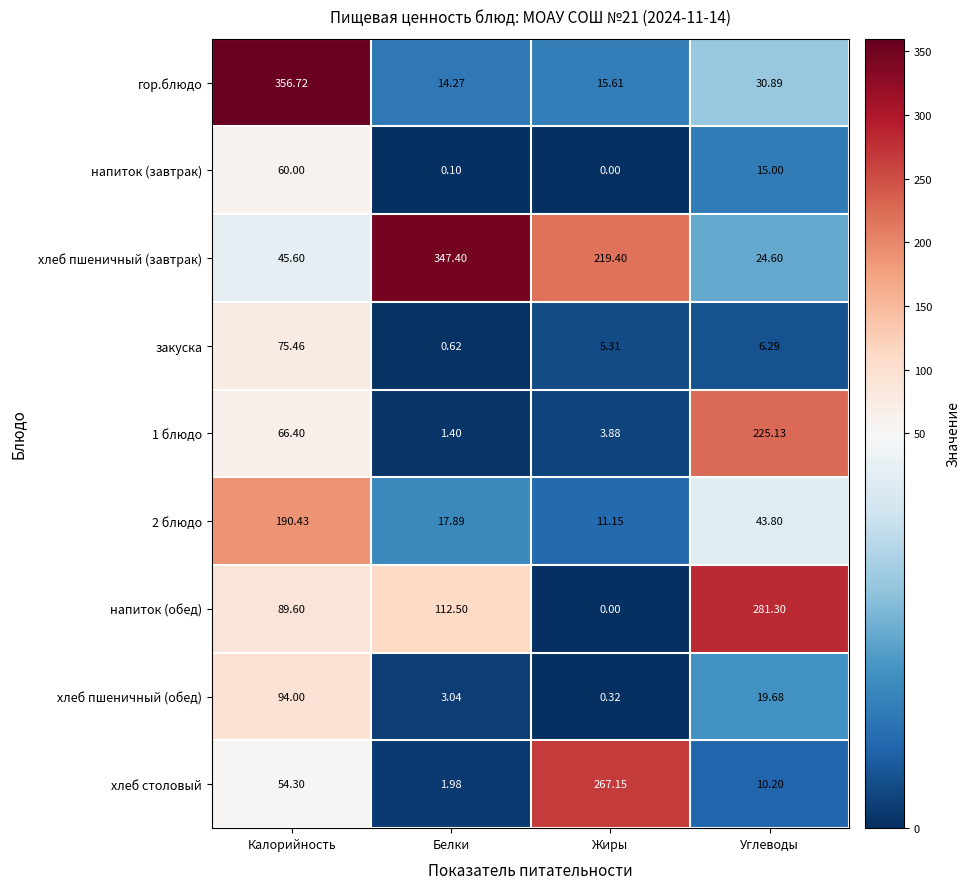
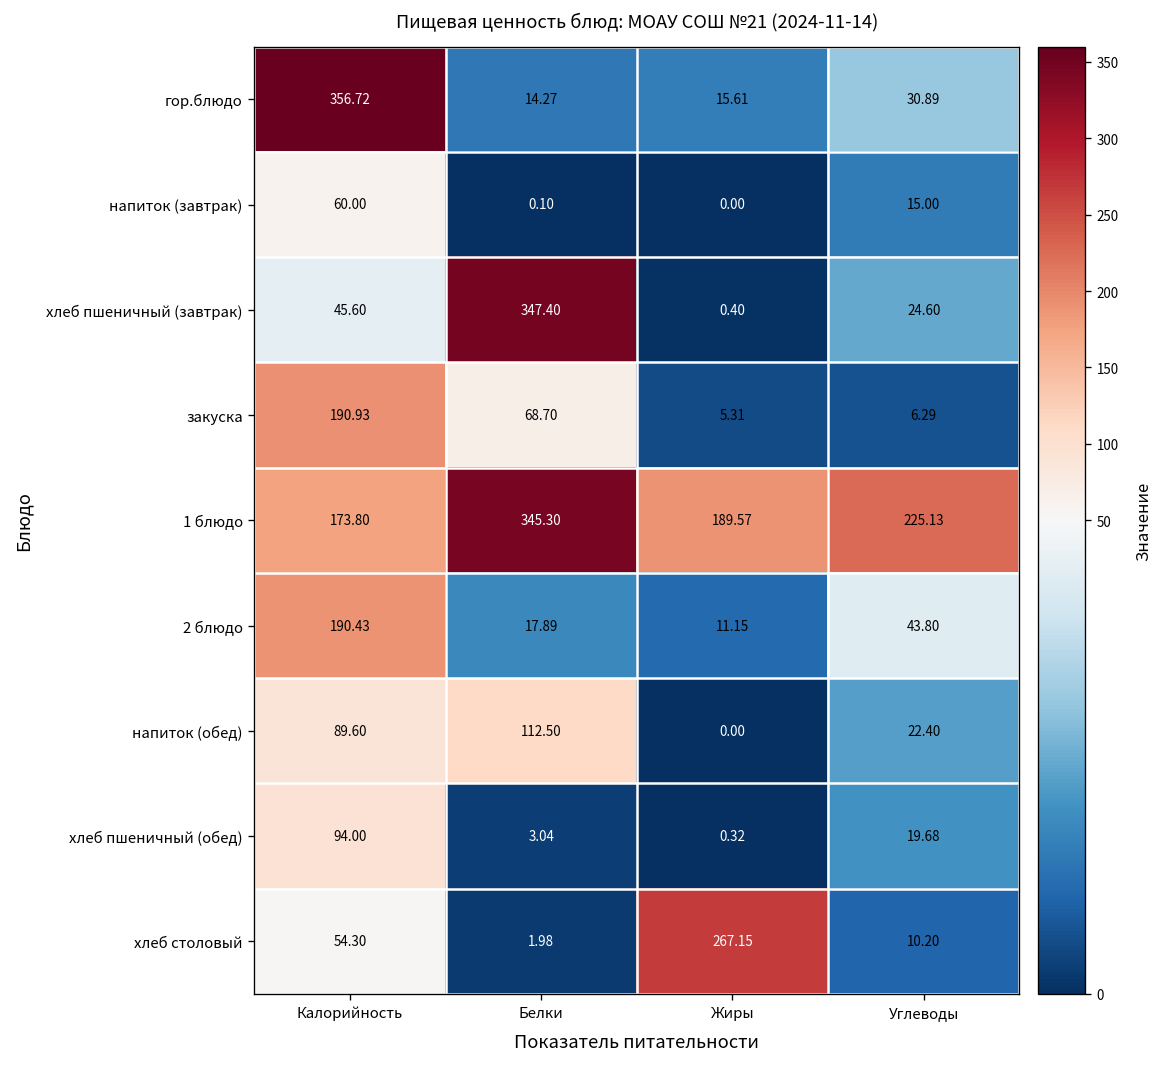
  {
    "гор.блюдо": {
      "Калорийность": 356.72,
      "Белки": 14.27,
      "Жиры": 15.61,
      "Углеводы": 30.89
    },
    "напиток (завтрак)": {
      "Калорийность": 60.00,
      "Белки": 0.10,
      "Жиры": 0.00,
      "Углеводы": 15.00
    },
    "хлеб пшеничный (завтрак)": {
      "Калорийность": 45.60,
      "Белки": 347.40,
-     "Жиры": 219.40,
+     "Жиры": 0.40,
      "Углеводы": 24.60
    },
    "закуска": {
-     "Калорийность": 75.46,
-     "Белки": 0.62,
+     "Калорийность": 190.93,
+     "Белки": 68.70,
      "Жиры": 5.31,
      "Углеводы": 6.29
    },
    "1 блюдо": {
-     "Калорийность": 66.40,
-     "Белки": 1.40,
-     "Жиры": 3.88,
+     "Калорийность": 173.80,
+     "Белки": 345.30,
+     "Жиры": 189.57,
      "Углеводы": 225.13
    },
    "2 блюдо": {
      "Калорийность": 190.43,
      "Белки": 17.89,
      "Жиры": 11.15,
      "Углеводы": 43.80
    },
    "напиток (обед)": {
      "Калорийность": 89.60,
      "Белки": 112.50,
      "Жиры": 0.00,
-     "Углеводы": 281.30
+     "Углеводы": 22.40
    },
    "хлеб пшеничный (обед)": {
      "Калорийность": 94.00,
      "Белки": 3.04,
      "Жиры": 0.32,
      "Углеводы": 19.68
    },
    "хлеб столовый": {
      "Калорийность": 54.30,
      "Белки": 1.98,
      "Жиры": 267.15,
      "Углеводы": 10.20
    }
  }
